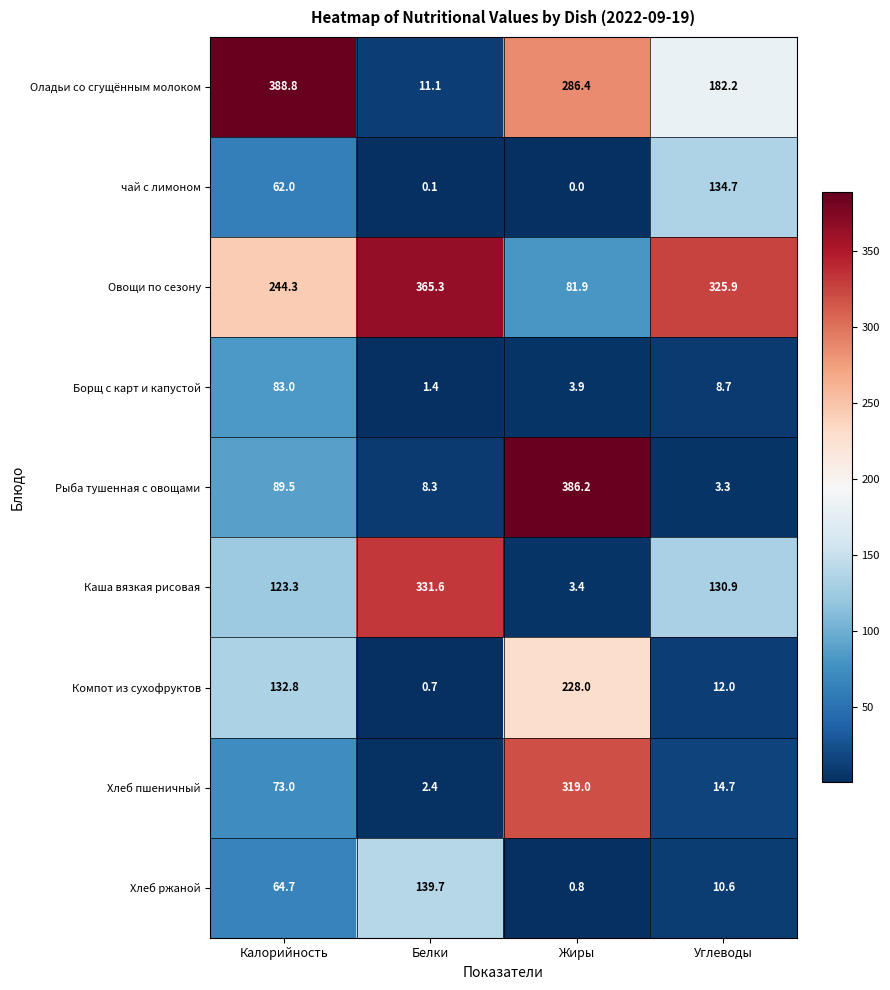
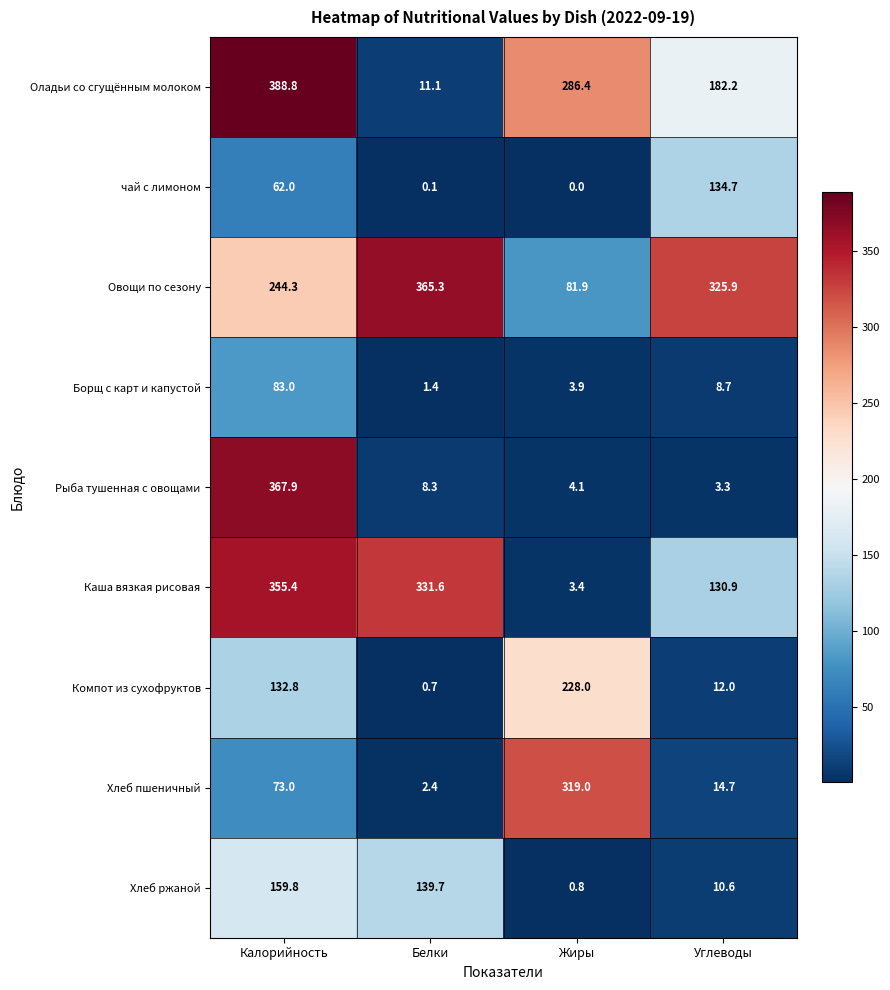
  {
    "Оладьи со сгущённым молоком": {
      "Калорийность": 388.8,
      "Белки": 11.1,
      "Жиры": 286.4,
      "Углеводы": 182.2
    },
    "чай с лимоном": {
      "Калорийность": 62.0,
      "Белки": 0.1,
      "Жиры": 0.0,
      "Углеводы": 134.7
    },
    "Овощи по сезону": {
      "Калорийность": 244.3,
      "Белки": 365.3,
      "Жиры": 81.9,
      "Углеводы": 325.9
    },
    "Борщ с карт и капустой": {
      "Калорийность": 83.0,
      "Белки": 1.4,
      "Жиры": 3.9,
      "Углеводы": 8.7
    },
    "Рыба тушенная с овощами": {
-     "Калорийность": 89.5,
+     "Калорийность": 367.9,
      "Белки": 8.3,
-     "Жиры": 386.2,
+     "Жиры": 4.1,
      "Углеводы": 3.3
    },
    "Каша вязкая рисовая": {
-     "Калорийность": 123.3,
+     "Калорийность": 355.4,
      "Белки": 331.6,
      "Жиры": 3.4,
      "Углеводы": 130.9
    },
    "Компот из сухофруктов": {
      "Калорийность": 132.8,
      "Белки": 0.7,
      "Жиры": 228.0,
      "Углеводы": 12.0
    },
    "Хлеб пшеничный": {
      "Калорийность": 73.0,
      "Белки": 2.4,
      "Жиры": 319.0,
      "Углеводы": 14.7
    },
    "Хлеб ржаной": {
-     "Калорийность": 64.7,
+     "Калорийность": 159.8,
      "Белки": 139.7,
      "Жиры": 0.8,
      "Углеводы": 10.6
    }
  }
